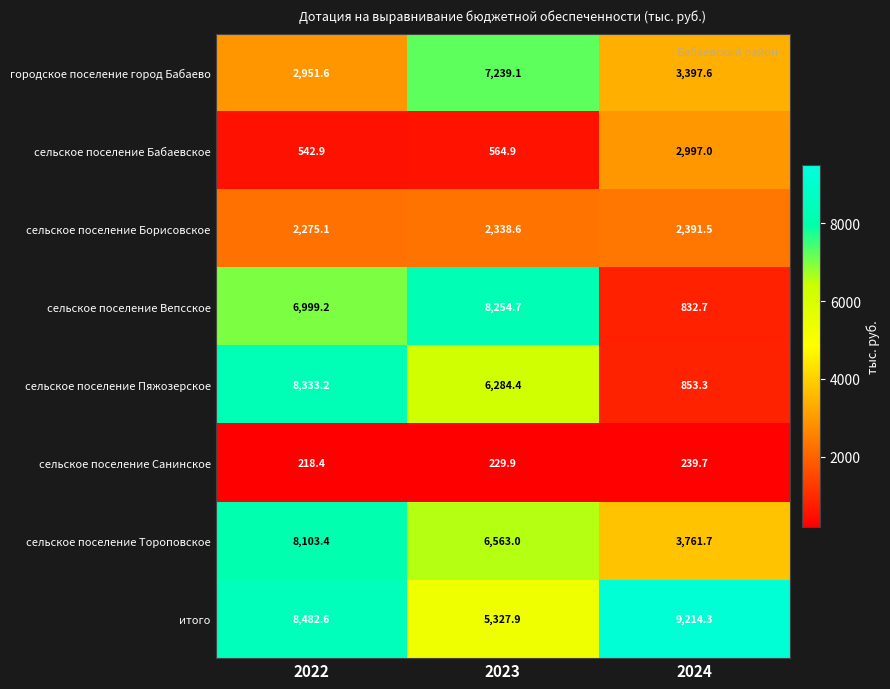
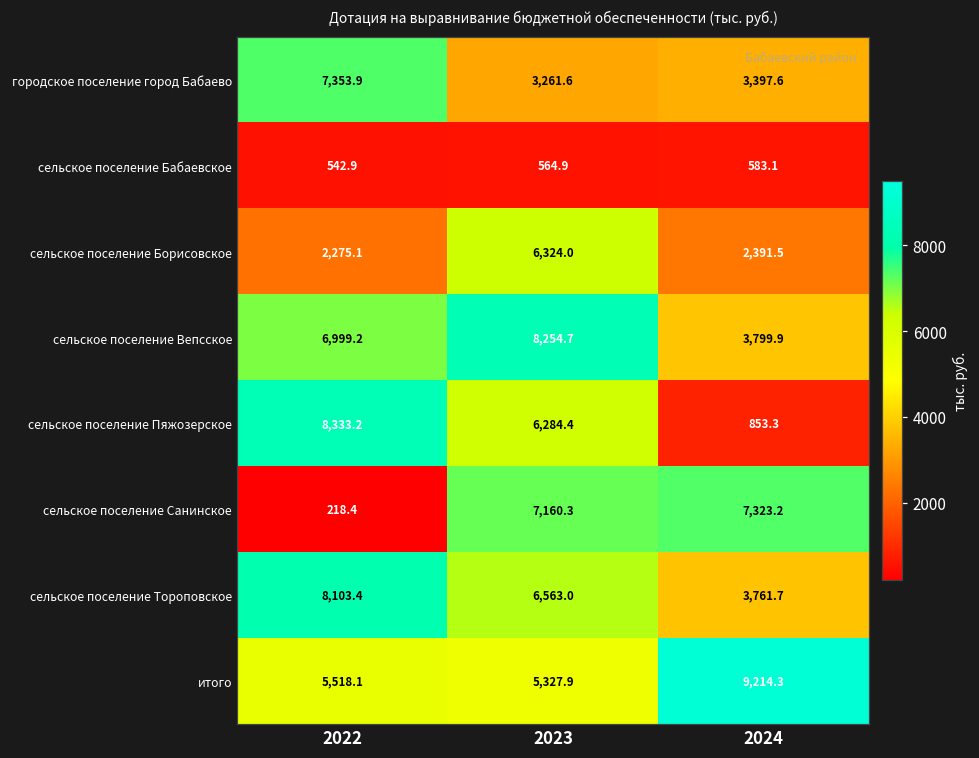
  {
    "городское поселение город Бабаево": {
-     "2022": "2,951.6",
-     "2023": "7,239.1"
+     "2022": "7,353.9",
+     "2023": "3,261.6"
    },
    "сельское поселение Бабаевское": {
      "2022": "542.9",
      "2023": "564.9",
-     "2024": "2,997.0"
+     "2024": "583.1"
    },
    "сельское поселение Борисовское": {
      "2022": "2,275.1",
-     "2023": "2,338.6",
+     "2023": "6,324.0",
      "2024": "2,391.5"
    },
    "сельское поселение Вепсское": {
      "2022": "6,999.2",
      "2023": "8,254.7",
-     "2024": "832.7"
+     "2024": "3,799.9"
    },
    "сельское поселение Пяжозерское": {
      "2022": "8,333.2",
      "2023": "6,284.4",
      "2024": "853.3"
    },
    "сельское поселение Санинское": {
      "2022": "218.4",
-     "2023": "229.9",
-     "2024": "239.7"
+     "2023": "7,160.3",
+     "2024": "7,323.2"
    },
    "сельское поселение Тороповское": {
      "2022": "8,103.4",
      "2023": "6,563.0",
      "2024": "3,761.7"
    },
    "итого": {
-     "2022": "8,482.6",
+     "2022": "5,518.1",
      "2023": "5,327.9",
      "2024": "9,214.3"
    }
  }
